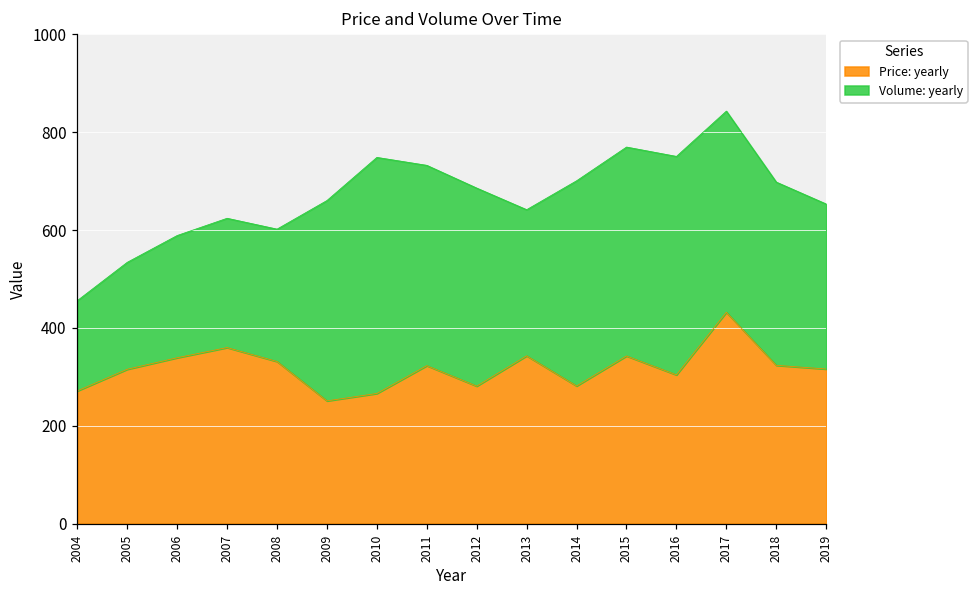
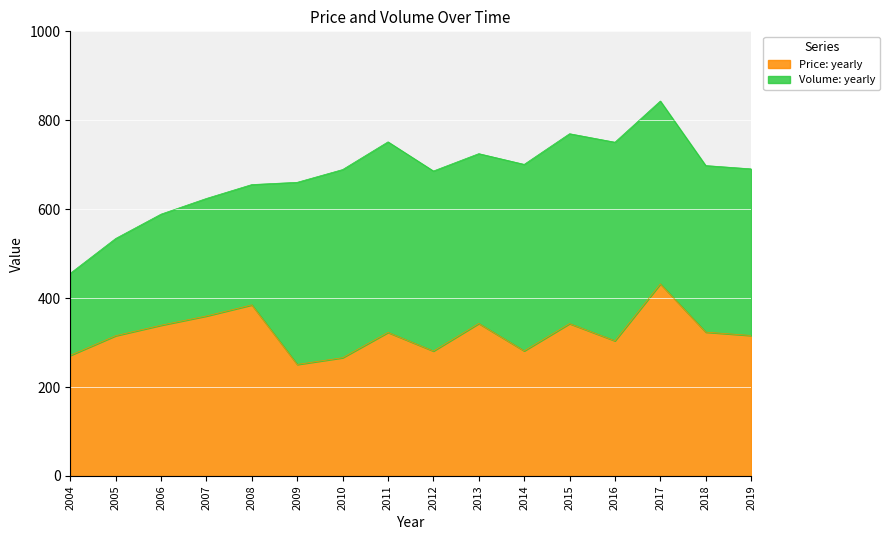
  {
    "Price: yearly": {
      "2004": 270,
      "2005": 320,
      "2006": 340,
      "2007": 360,
-     "2008": 330,
+     "2008": 380,
      "2009": 250,
      "2010": 270,
      "2011": 320,
      "2012": 280,
      "2013": 340,
      "2014": 280,
      "2015": 340,
      "2016": 300,
      "2017": 430,
      "2018": 320,
      "2019": 320
    },
    "Volume: yearly": {
      "2004": 180,
      "2005": 220,
      "2006": 250,
      "2007": 260,
      "2008": 270,
      "2009": 410,
-     "2010": 480,
-     "2011": 410,
+     "2010": 420,
+     "2011": 430,
      "2012": 400,
-     "2013": 300,
+     "2013": 380,
      "2014": 420,
      "2015": 430,
      "2016": 450,
      "2017": 410,
      "2018": 370,
-     "2019": 340
+     "2019": 370
    }
  }
